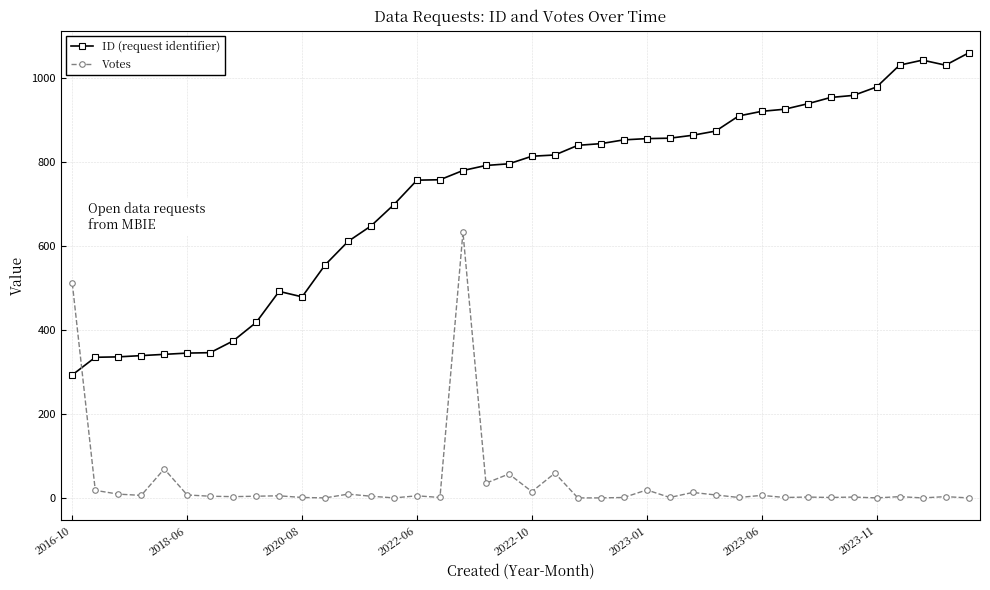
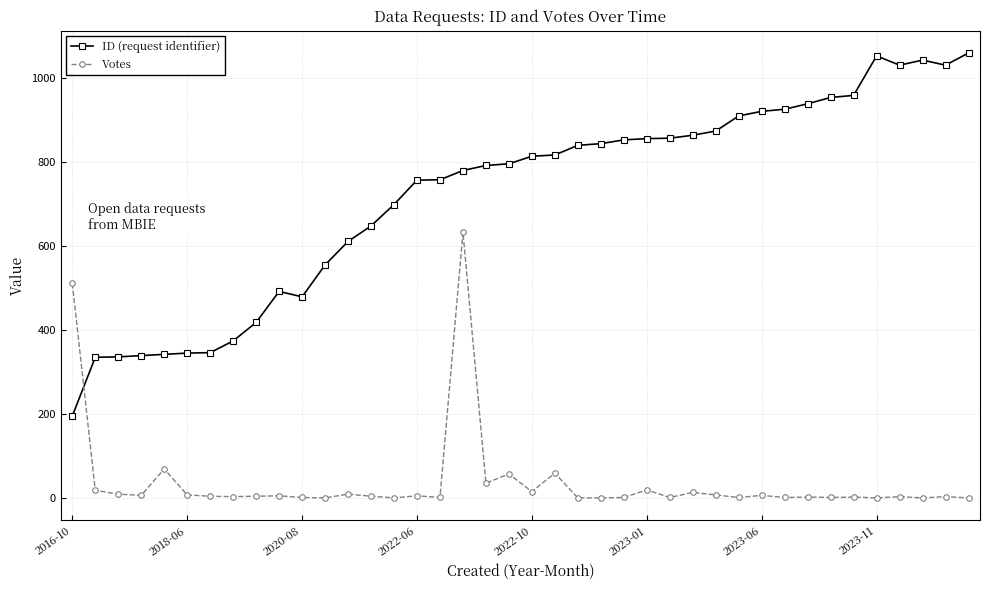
  {
    "ID (request identifier)": {
-     "2016-10": 290,
+     "2016-10": 200,
      "2020-08": 480,
-     "2023-11": 980
+     "2023-11": 1050
    },
    "Votes": {
      "2016-10": 510,
      "2020-08": 0,
      "2023-11": 0
    }
  }
